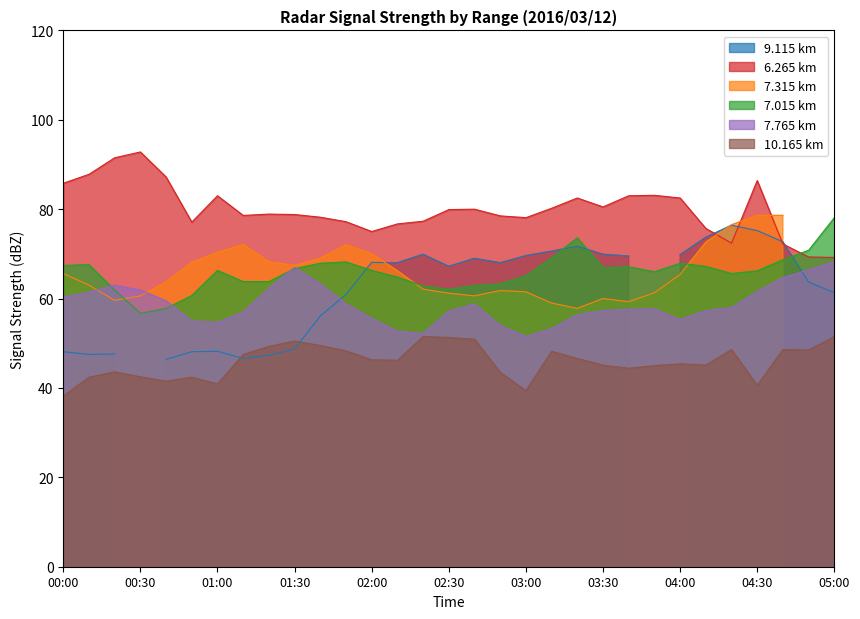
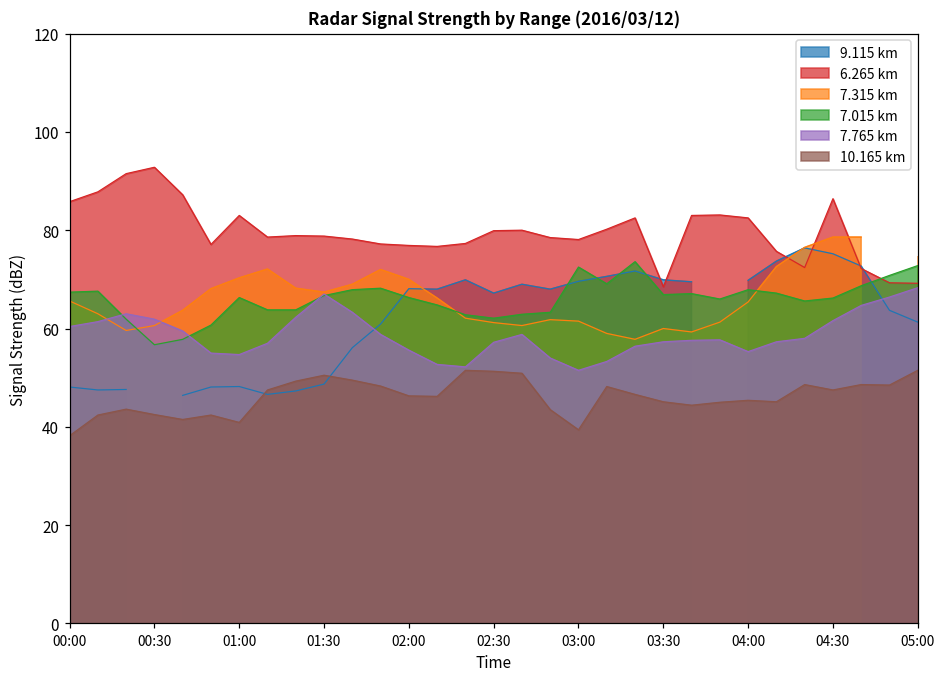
  {
    "6.265 km": {
      "00:00": 86,
      "00:30": 93,
      "01:00": 83,
      "01:30": 79,
-     "02:00": 75,
+     "02:00": 77,
      "02:30": 80,
      "03:00": 78,
-     "03:30": 81,
+     "03:30": 69,
      "04:00": 83,
      "04:30": 86,
      "05:00": 69
    },
    "7.015 km": {
      "00:00": 67,
      "00:30": 57,
      "01:00": 66,
      "02:00": 66,
      "02:30": 62,
-     "03:00": 65,
+     "03:00": 73,
      "03:30": 67,
      "04:00": 68,
      "04:30": 66,
-     "05:00": 78
+     "05:00": 73
    },
    "7.765 km": {
      "00:00": 60,
      "00:30": 62,
      "01:00": 55,
      "02:00": 56,
      "02:30": 57,
      "03:00": 52,
      "03:30": 57,
      "04:00": 55,
      "04:30": 62,
      "05:00": 68
    },
    "10.165 km": {
      "00:00": 38,
      "00:30": 43,
      "01:00": 41,
      "01:30": 51,
      "02:00": 46,
      "02:30": 51,
      "03:00": 39,
      "03:30": 45,
      "04:00": 45,
-     "04:30": 41,
+     "04:30": 48,
      "05:00": 52
    }
  }
